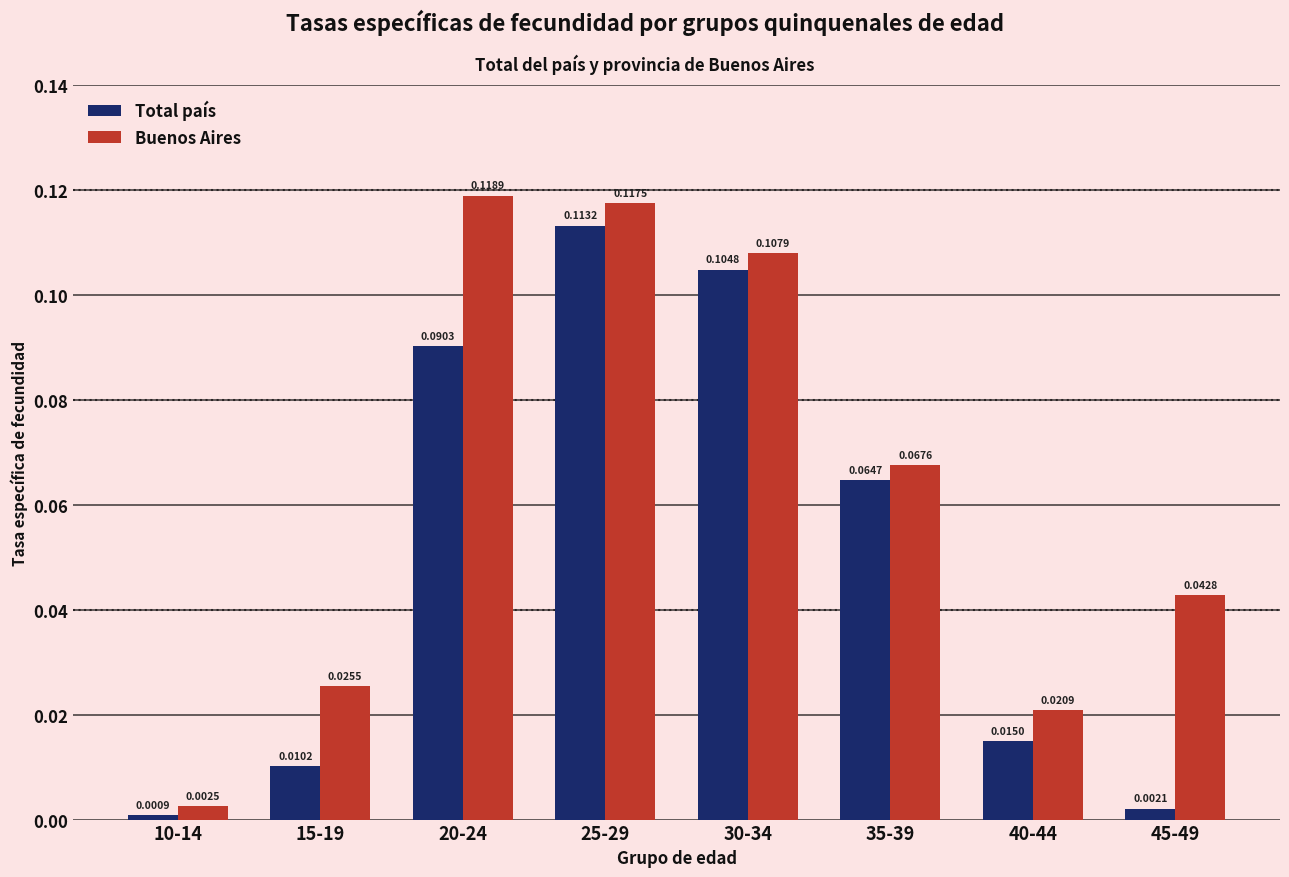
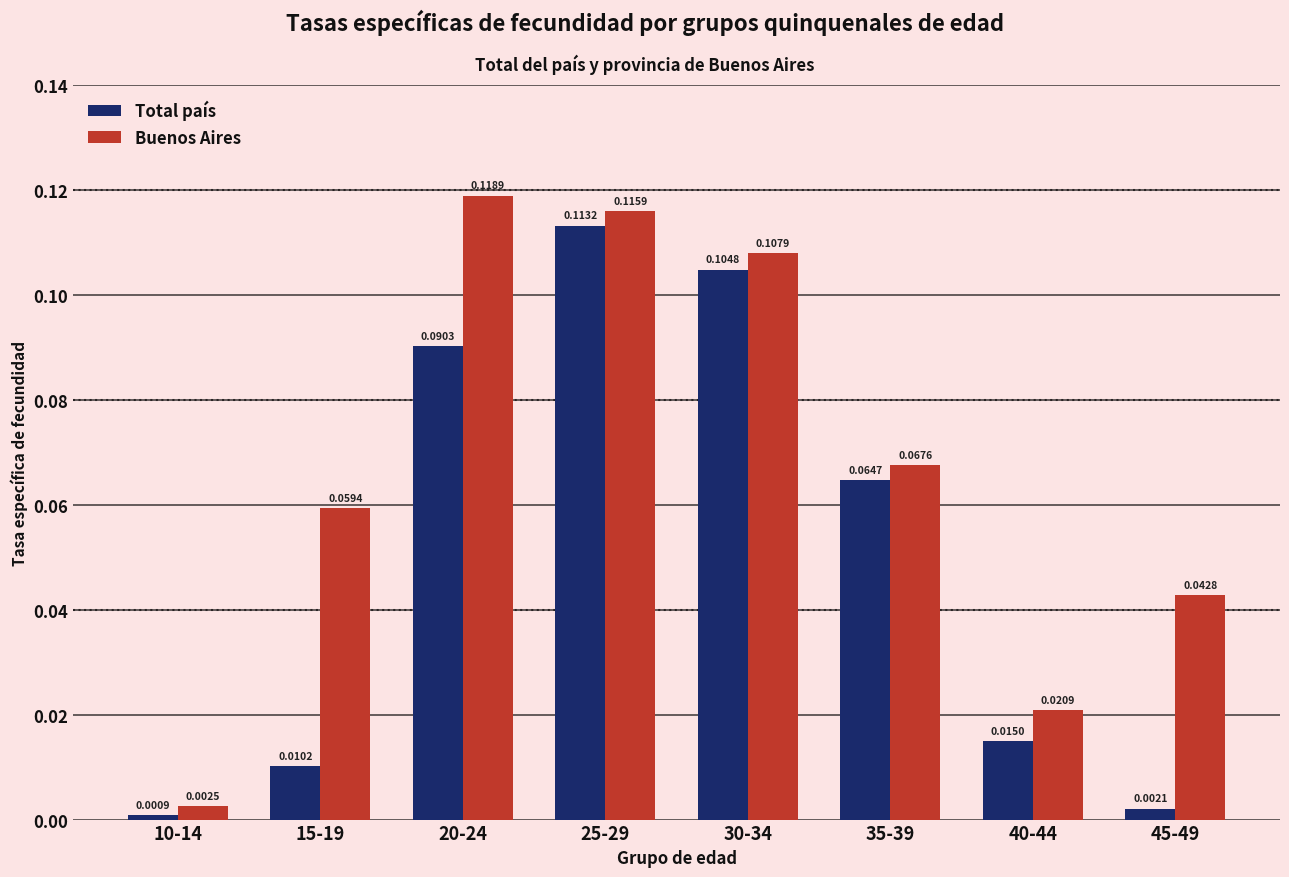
  {
    "Total país": {
      "10-14": 0.0009,
      "15-19": 0.0102,
      "20-24": 0.0903,
      "25-29": 0.1132,
      "30-34": 0.1048,
      "35-39": 0.0647,
      "40-44": 0.0150,
      "45-49": 0.0021
    },
    "Buenos Aires": {
      "10-14": 0.0025,
-     "15-19": 0.0255,
+     "15-19": 0.0594,
      "20-24": 0.1189,
-     "25-29": 0.1175,
+     "25-29": 0.1159,
      "30-34": 0.1079,
      "35-39": 0.0676,
      "40-44": 0.0209,
      "45-49": 0.0428
    }
  }
